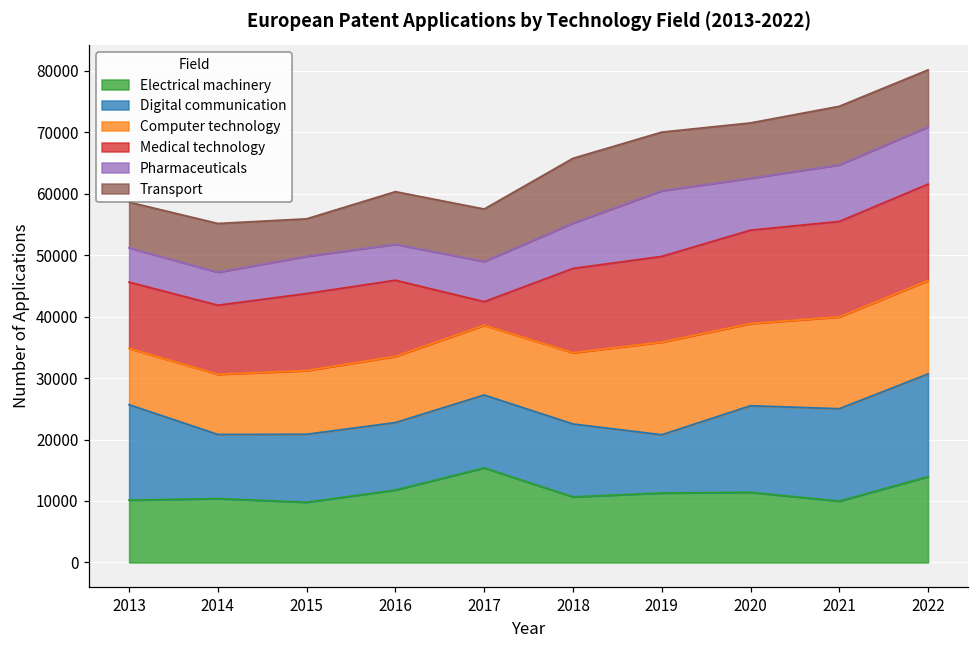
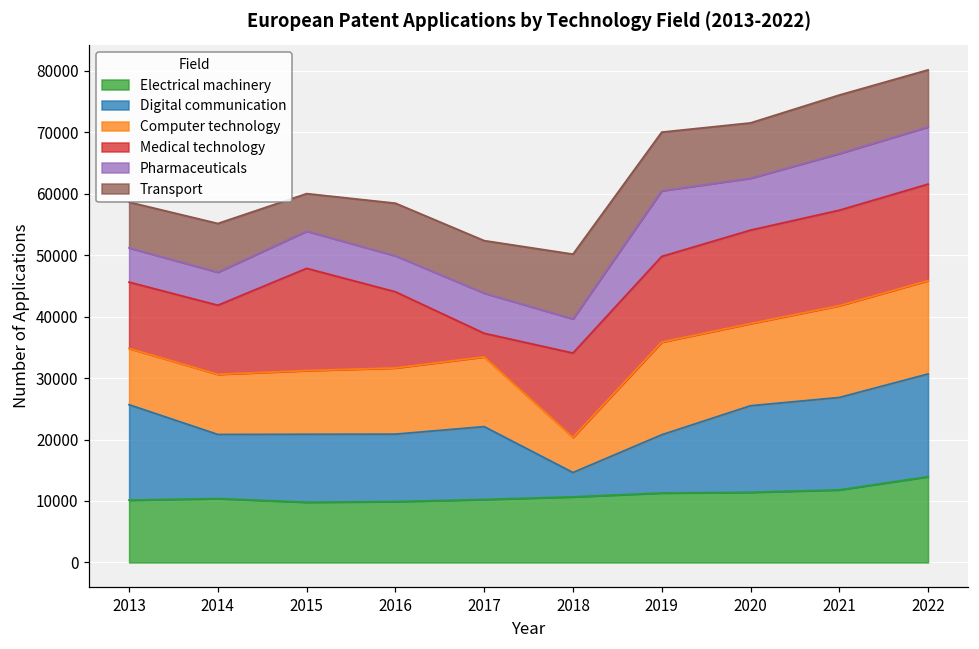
  {
    "Electrical machinery": {
      "2013": 10000,
      "2014": 10000,
      "2015": 10000,
-     "2016": 12000,
-     "2017": 15000,
+     "2016": 10000,
+     "2017": 10000,
      "2018": 11000,
      "2019": 11000,
      "2020": 11000,
-     "2021": 10000,
+     "2021": 12000,
      "2022": 14000
    },
    "Digital communication": {
      "2013": 16000,
      "2014": 10000,
      "2015": 11000,
      "2016": 11000,
      "2017": 12000,
-     "2018": 12000,
+     "2018": 4000,
      "2019": 9000,
      "2020": 14000,
      "2021": 15000,
      "2022": 17000
    },
    "Computer technology": {
      "2013": 9000,
      "2014": 10000,
      "2015": 10000,
      "2016": 11000,
      "2017": 11000,
-     "2018": 12000,
+     "2018": 6000,
      "2019": 15000,
      "2020": 13000,
      "2021": 15000,
      "2022": 15000
    },
    "Medical technology": {
      "2013": 11000,
      "2014": 11000,
-     "2015": 13000,
+     "2015": 17000,
      "2016": 12000,
      "2017": 4000,
      "2018": 14000,
      "2019": 14000,
      "2020": 15000,
      "2021": 16000,
      "2022": 16000
    },
    "Pharmaceuticals": {
      "2013": 6000,
      "2014": 5000,
      "2015": 6000,
      "2016": 6000,
      "2017": 7000,
-     "2018": 7000,
+     "2018": 6000,
      "2019": 11000,
      "2020": 8000,
      "2021": 9000,
      "2022": 9000
    },
    "Transport": {
      "2014": 8000,
      "2015": 6000,
      "2016": 9000,
      "2017": 9000,
      "2018": 11000,
      "2019": 10000,
      "2020": 9000,
      "2021": 10000,
      "2022": 9000
    }
  }
